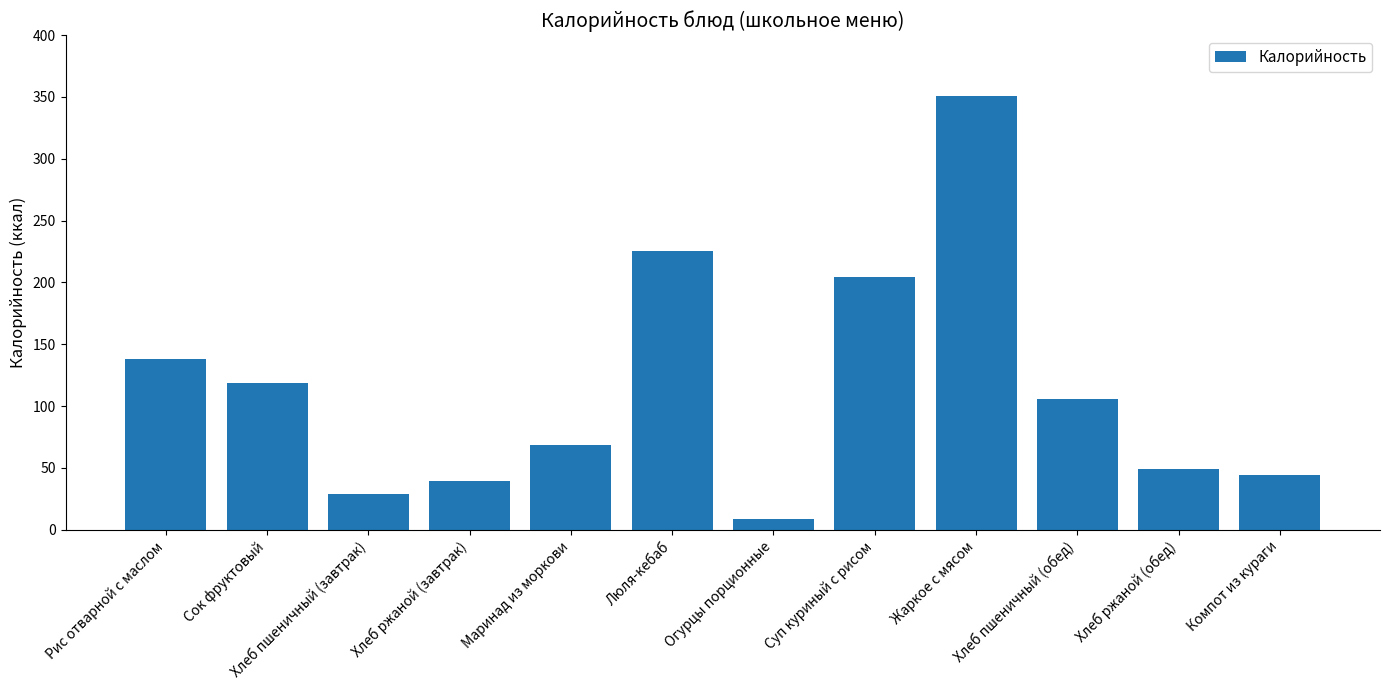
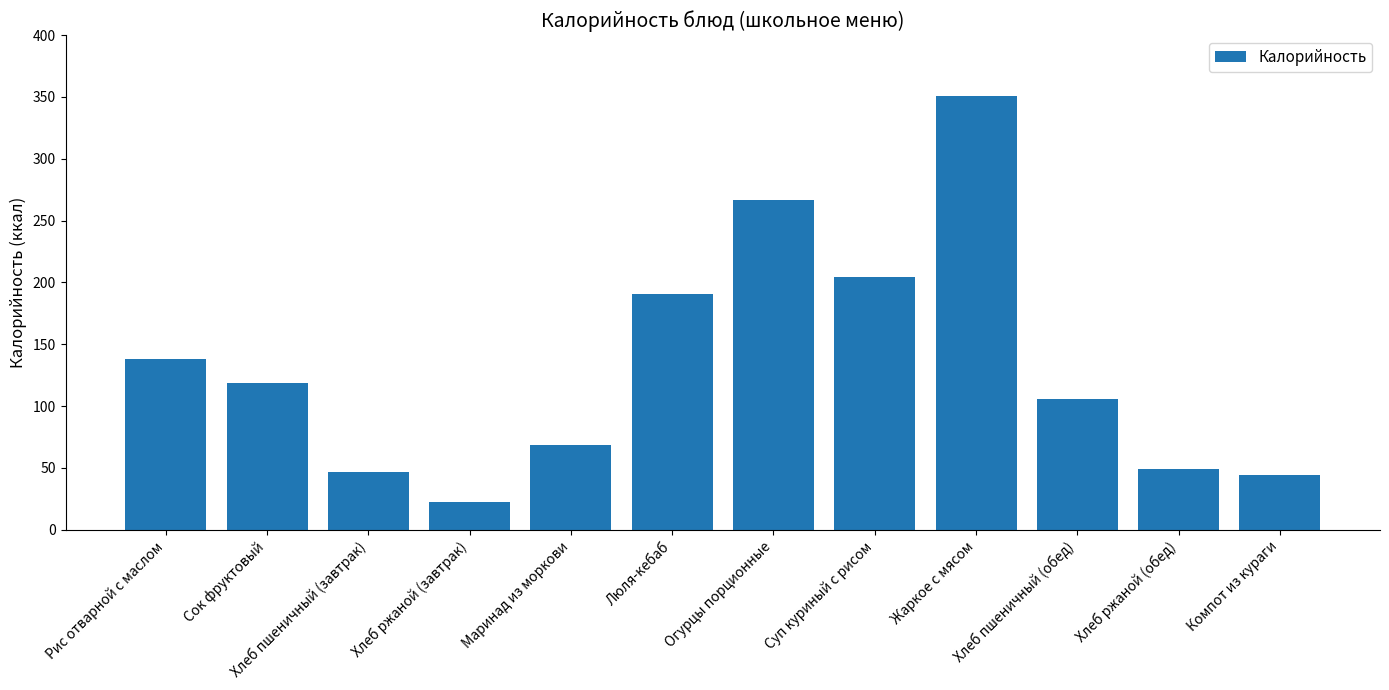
  {
    "Рис отварной с маслом": 138,
    "Сок фруктовый": 119,
-   "Хлеб пшеничный (завтрак)": 29,
-   "Хлеб ржаной (завтрак)": 40,
+   "Хлеб пшеничный (завтрак)": 47,
+   "Хлеб ржаной (завтрак)": 22,
    "Маринад из моркови": 69,
-   "Люля-кебаб": 226,
-   "Огурцы порционные": 8,
+   "Люля-кебаб": 190,
+   "Огурцы порционные": 267,
    "Суп куриный с рисом": 204,
    "Жаркое с мясом": 351,
    "Хлеб пшеничный (обед)": 106,
    "Хлеб ржаной (обед)": 50,
    "Компот из кураги": 44
  }
